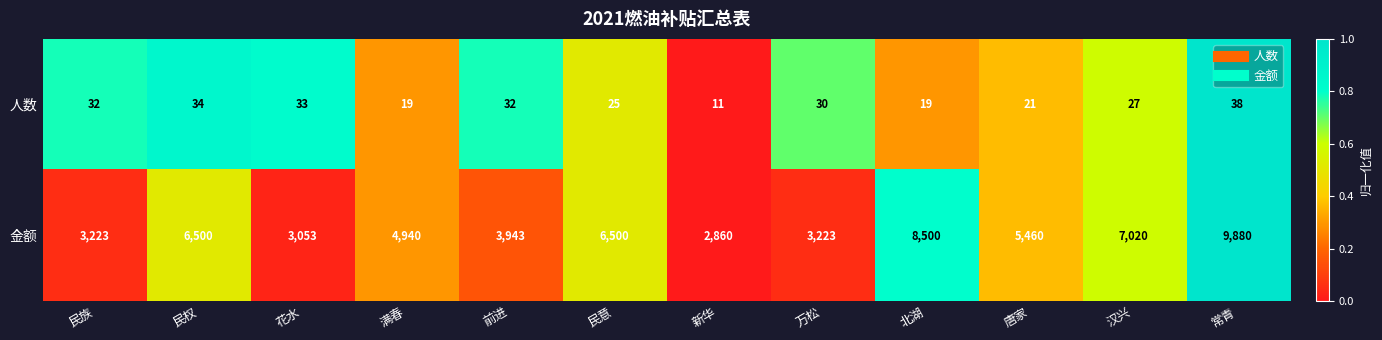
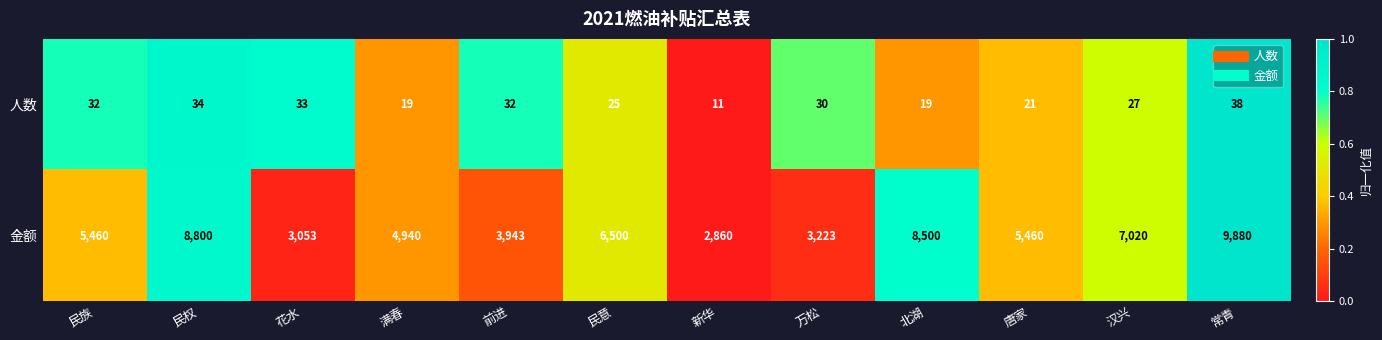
  {
    "人数": {
      "民族": "32",
      "民权": "34",
      "花水": "33",
      "满春": "19",
      "前进": "32",
      "民意": "25",
      "新华": "11",
      "万松": "30",
      "北湖": "19",
      "唐家": "21",
      "汉兴": "27",
      "常青": "38"
    },
    "金额": {
-     "民族": "3,223",
-     "民权": "6,500",
+     "民族": "5,460",
+     "民权": "8,800",
      "花水": "3,053",
      "满春": "4,940",
      "前进": "3,943",
      "民意": "6,500",
      "新华": "2,860",
      "万松": "3,223",
      "北湖": "8,500",
      "唐家": "5,460",
      "汉兴": "7,020",
      "常青": "9,880"
    }
  }
